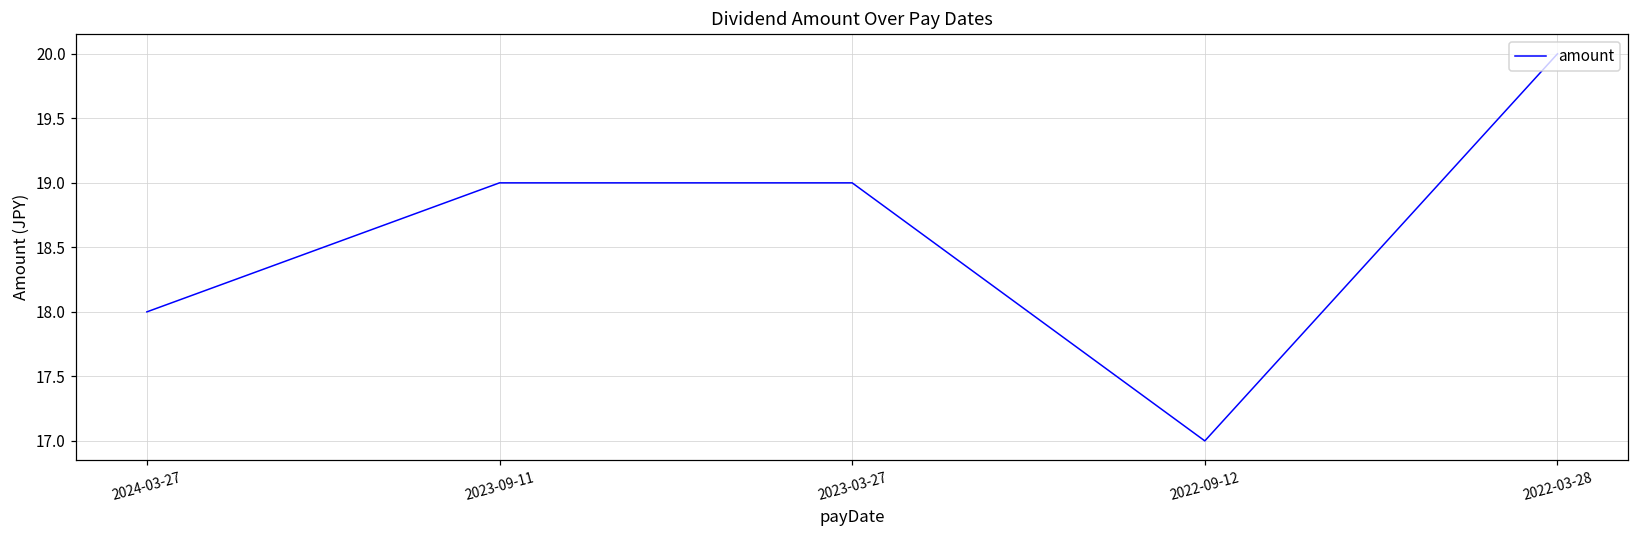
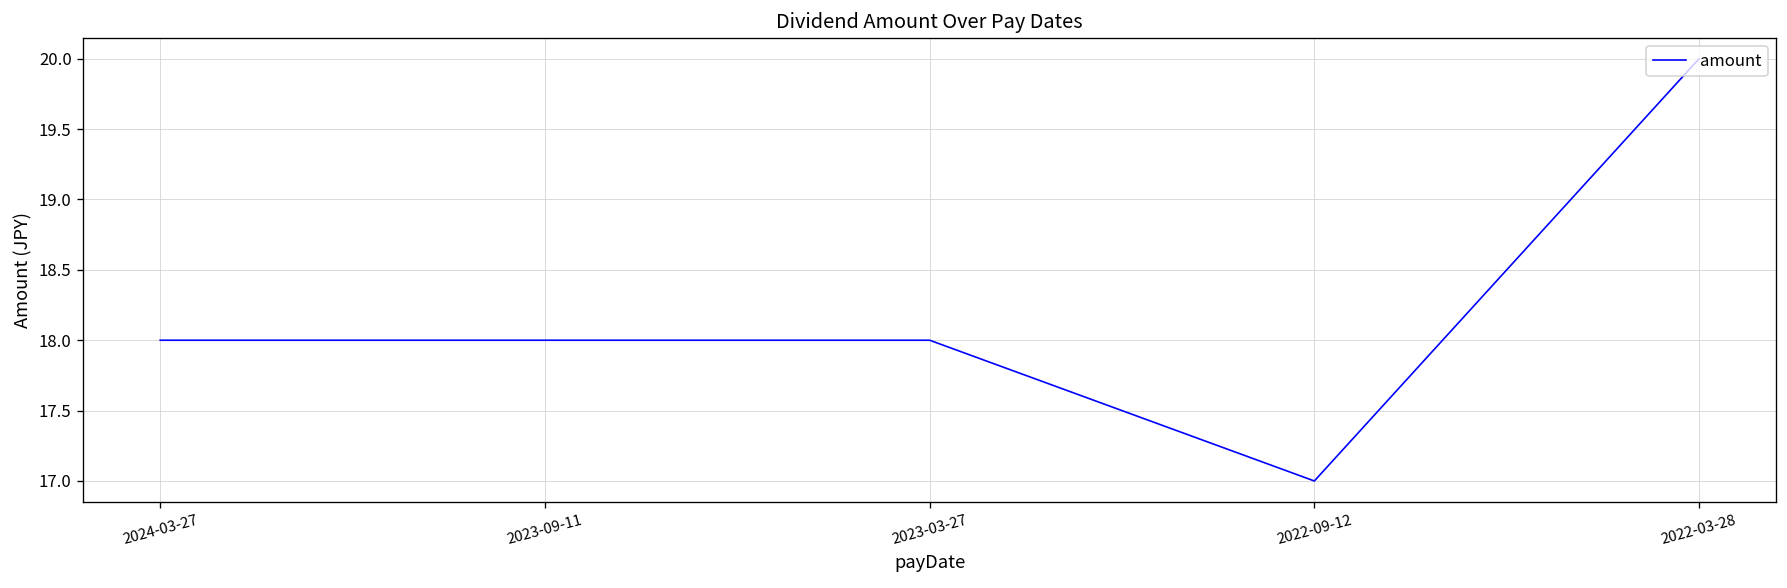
  {
    "2024-03-27": 18,
-   "2023-09-11": 19,
-   "2023-03-27": 19,
+   "2023-09-11": 18,
+   "2023-03-27": 18,
    "2022-09-12": 17
  }
